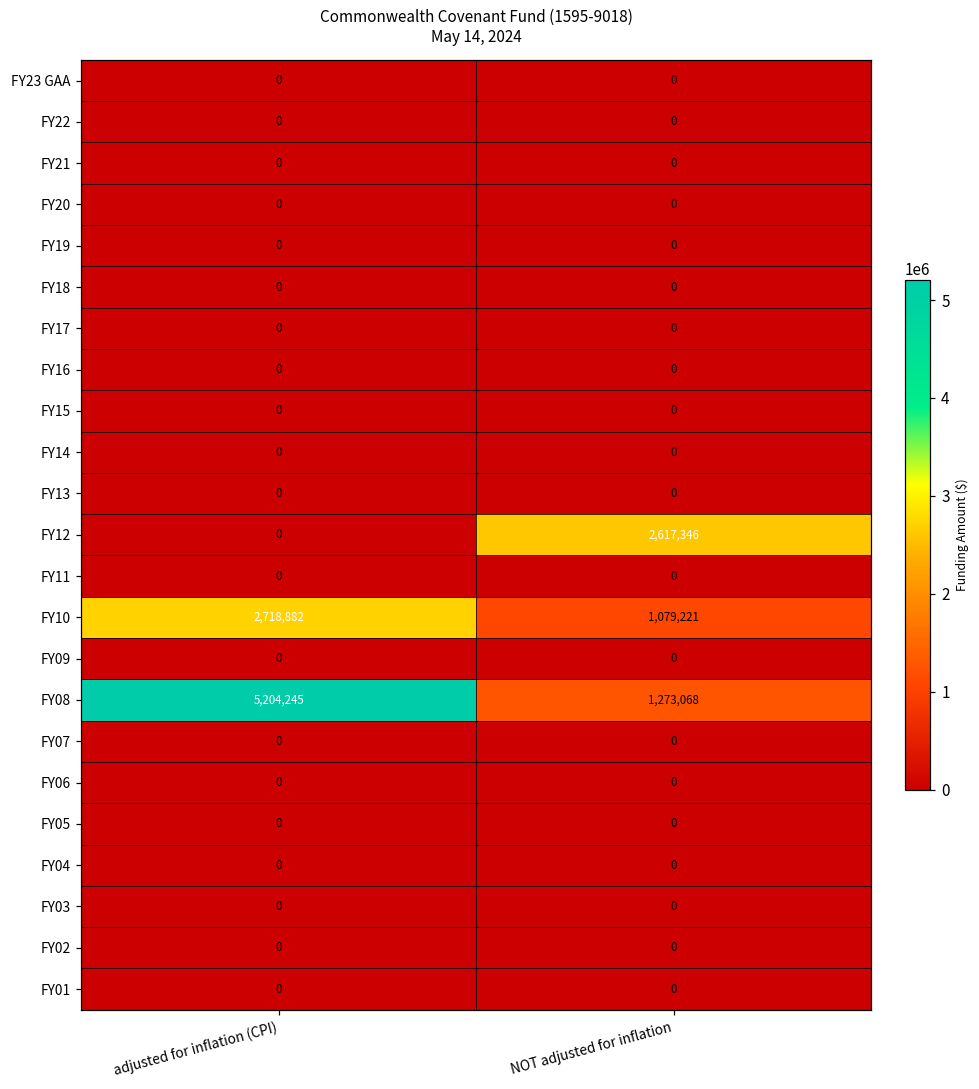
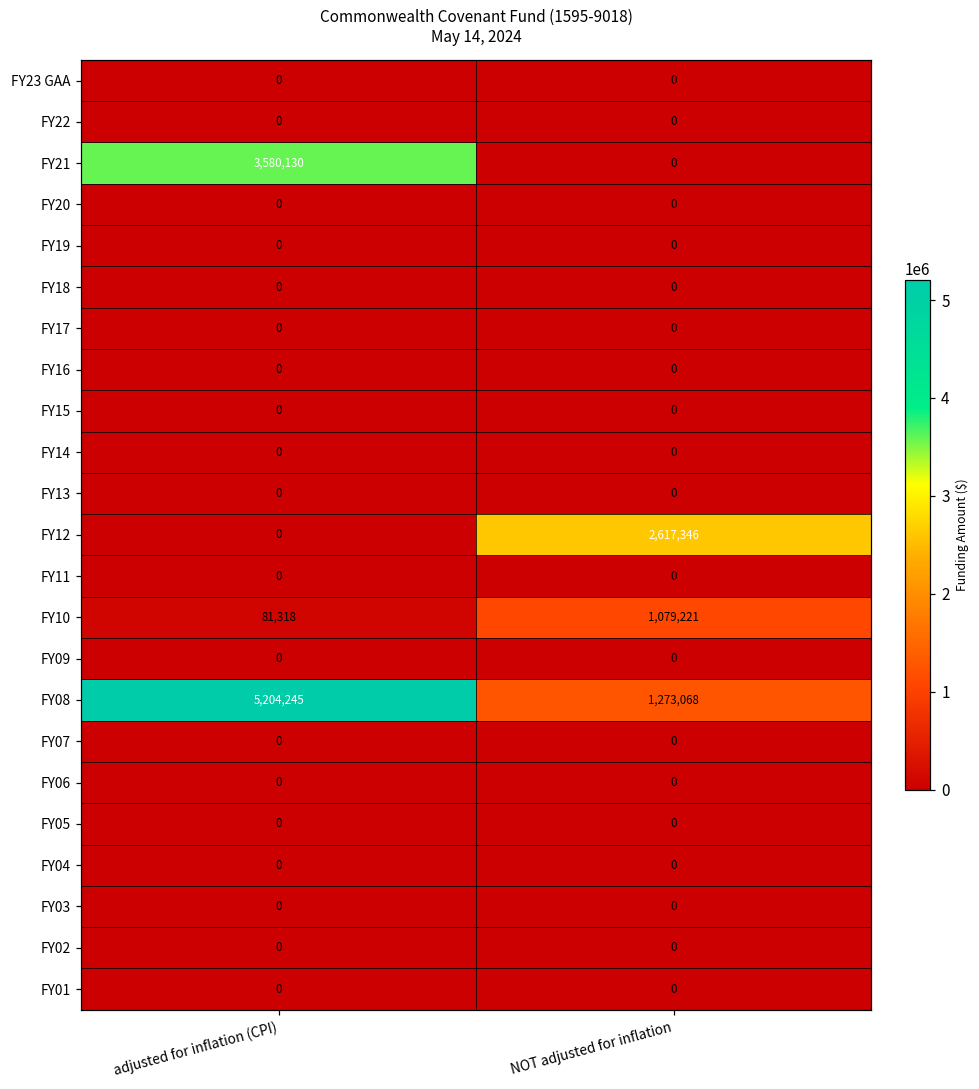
  {
    "FY23 GAA": {
      "adjusted for inflation (CPI)": "0",
      "NOT adjusted for inflation": "0"
    },
    "FY22": {
      "adjusted for inflation (CPI)": "0",
      "NOT adjusted for inflation": "0"
    },
    "FY21": {
-     "adjusted for inflation (CPI)": "0",
+     "adjusted for inflation (CPI)": "3,580,130",
      "NOT adjusted for inflation": "0"
    },
    "FY20": {
      "adjusted for inflation (CPI)": "0",
      "NOT adjusted for inflation": "0"
    },
    "FY19": {
      "adjusted for inflation (CPI)": "0",
      "NOT adjusted for inflation": "0"
    },
    "FY18": {
      "adjusted for inflation (CPI)": "0",
      "NOT adjusted for inflation": "0"
    },
    "FY17": {
      "adjusted for inflation (CPI)": "0",
      "NOT adjusted for inflation": "0"
    },
    "FY16": {
      "adjusted for inflation (CPI)": "0",
      "NOT adjusted for inflation": "0"
    },
    "FY15": {
      "adjusted for inflation (CPI)": "0",
      "NOT adjusted for inflation": "0"
    },
    "FY14": {
      "adjusted for inflation (CPI)": "0",
      "NOT adjusted for inflation": "0"
    },
    "FY13": {
      "adjusted for inflation (CPI)": "0",
      "NOT adjusted for inflation": "0"
    },
    "FY12": {
      "adjusted for inflation (CPI)": "0",
      "NOT adjusted for inflation": "2,617,346"
    },
    "FY11": {
      "adjusted for inflation (CPI)": "0",
      "NOT adjusted for inflation": "0"
    },
    "FY10": {
-     "adjusted for inflation (CPI)": "2,718,882",
+     "adjusted for inflation (CPI)": "81,318",
      "NOT adjusted for inflation": "1,079,221"
    },
    "FY09": {
      "adjusted for inflation (CPI)": "0",
      "NOT adjusted for inflation": "0"
    },
    "FY08": {
      "adjusted for inflation (CPI)": "5,204,245",
      "NOT adjusted for inflation": "1,273,068"
    },
    "FY07": {
      "adjusted for inflation (CPI)": "0",
      "NOT adjusted for inflation": "0"
    },
    "FY06": {
      "adjusted for inflation (CPI)": "0",
      "NOT adjusted for inflation": "0"
    },
    "FY05": {
      "adjusted for inflation (CPI)": "0",
      "NOT adjusted for inflation": "0"
    },
    "FY04": {
      "adjusted for inflation (CPI)": "0",
      "NOT adjusted for inflation": "0"
    },
    "FY03": {
      "adjusted for inflation (CPI)": "0",
      "NOT adjusted for inflation": "0"
    },
    "FY02": {
      "adjusted for inflation (CPI)": "0",
      "NOT adjusted for inflation": "0"
    },
    "FY01": {
      "adjusted for inflation (CPI)": "0",
      "NOT adjusted for inflation": "0"
    }
  }
